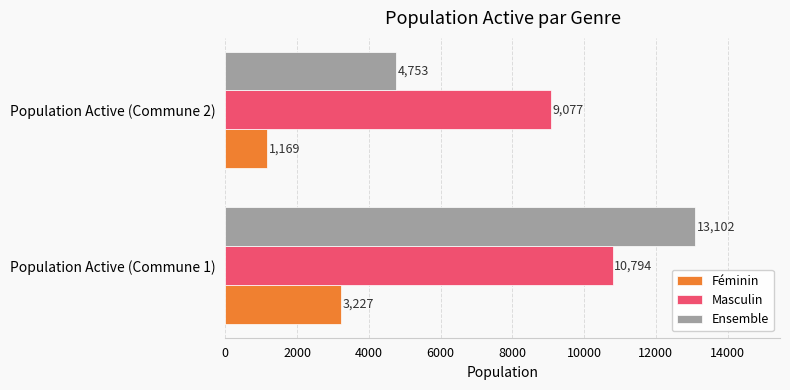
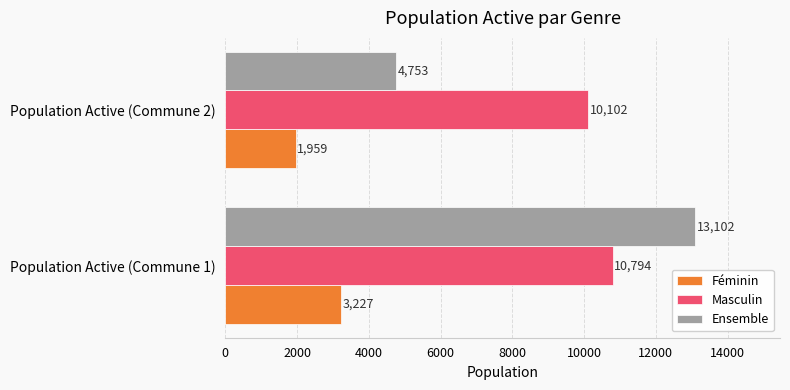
  {
    "Féminin": {
-     "Population Active (Commune 2)": "1,169",
+     "Population Active (Commune 2)": "1,959",
      "Population Active (Commune 1)": "3,227"
    },
    "Masculin": {
-     "Population Active (Commune 2)": "9,077",
+     "Population Active (Commune 2)": "10,102",
      "Population Active (Commune 1)": "10,794"
    },
    "Ensemble": {
      "Population Active (Commune 2)": "4,753",
      "Population Active (Commune 1)": "13,102"
    }
  }
